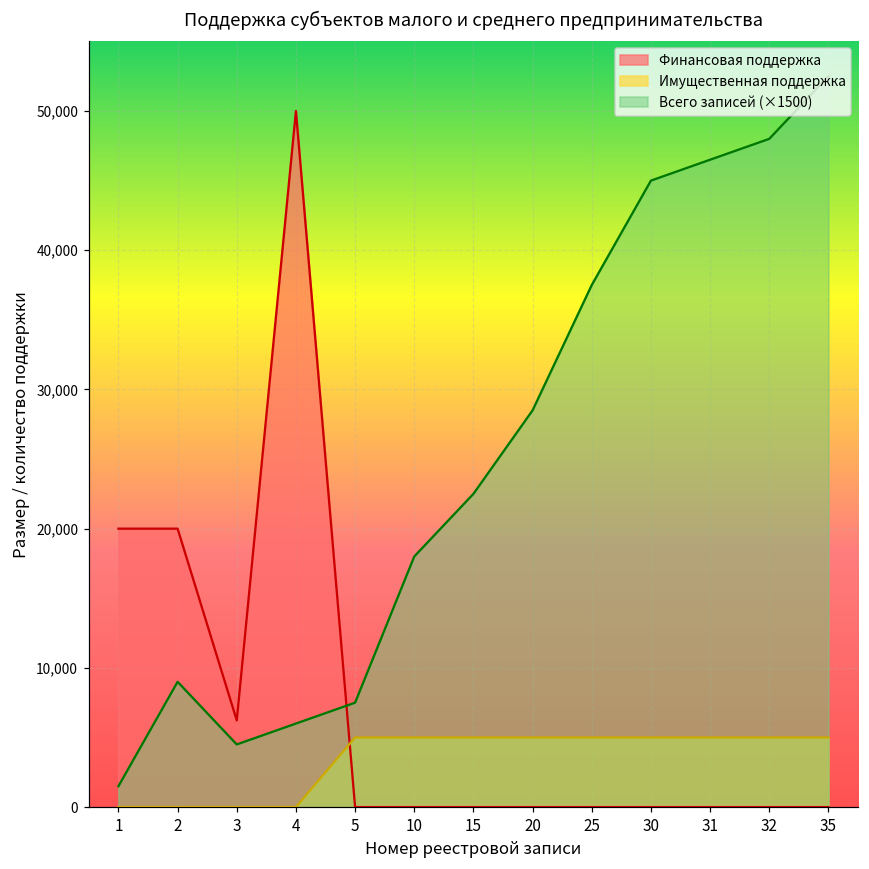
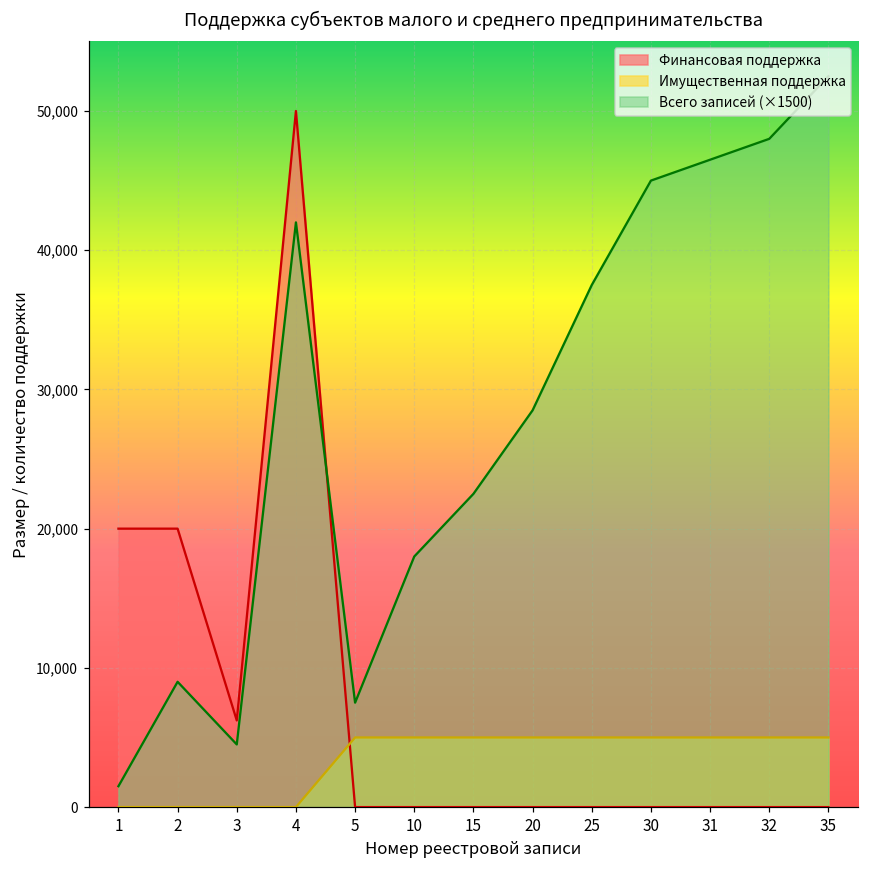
  {
    "Финансовая поддержка": {
      "1": "20,000",
      "2": "20,000",
      "3": "6,200",
      "4": "50,000",
      "5": "0",
      "10": "0",
      "15": "0",
      "20": "0",
      "25": "0",
      "30": "0",
      "31": "0",
      "32": "0",
      "35": "0"
    },
    "Имущественная поддержка": {
      "1": "0",
      "2": "0",
      "3": "0",
      "4": "0",
      "5": "5,000",
      "10": "5,000",
      "15": "5,000",
      "20": "5,000",
      "25": "5,000",
      "30": "5,000",
      "31": "5,000",
      "32": "5,000",
      "35": "5,000"
    },
    "Всего записей (×1500)": {
      "1": "1,500",
      "2": "9,000",
      "3": "4,500",
-     "4": "6,000",
+     "4": "42,000",
      "5": "7,500",
      "10": "18,000",
      "15": "22,500",
      "20": "28,500",
      "25": "37,500",
      "30": "45,000",
      "31": "46,500",
      "32": "48,000"
    }
  }
